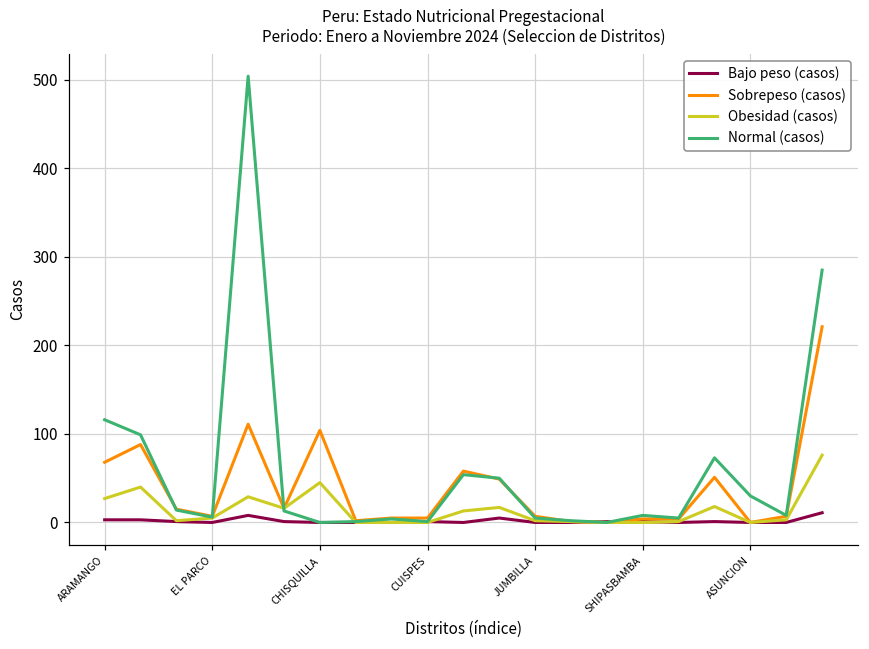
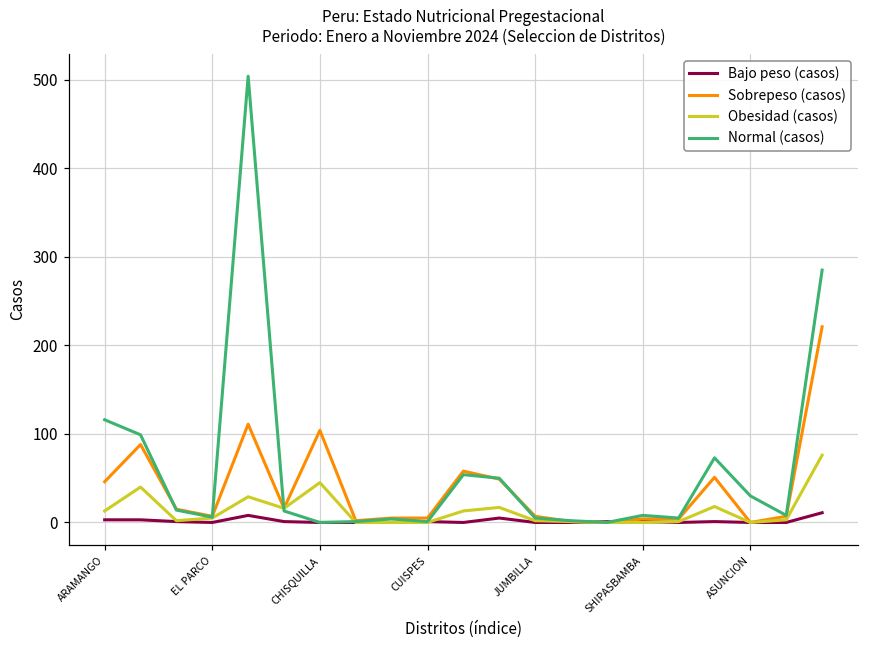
  {
    "Bajo peso (casos)": {
      "ARAMANGO": 0,
      "EL PARCO": 0
    },
    "Sobrepeso (casos)": {
-     "ARAMANGO": 70,
+     "ARAMANGO": 50,
      "CHISQUILLA": 100,
      "CUISPES": 10
    },
    "Obesidad (casos)": {
-     "ARAMANGO": 30,
+     "ARAMANGO": 10,
      "CHISQUILLA": 50
    },
    "Normal (casos)": {
      "ARAMANGO": 120,
      "SHIPASBAMBA": 10,
      "ASUNCION": 30
    }
  }
